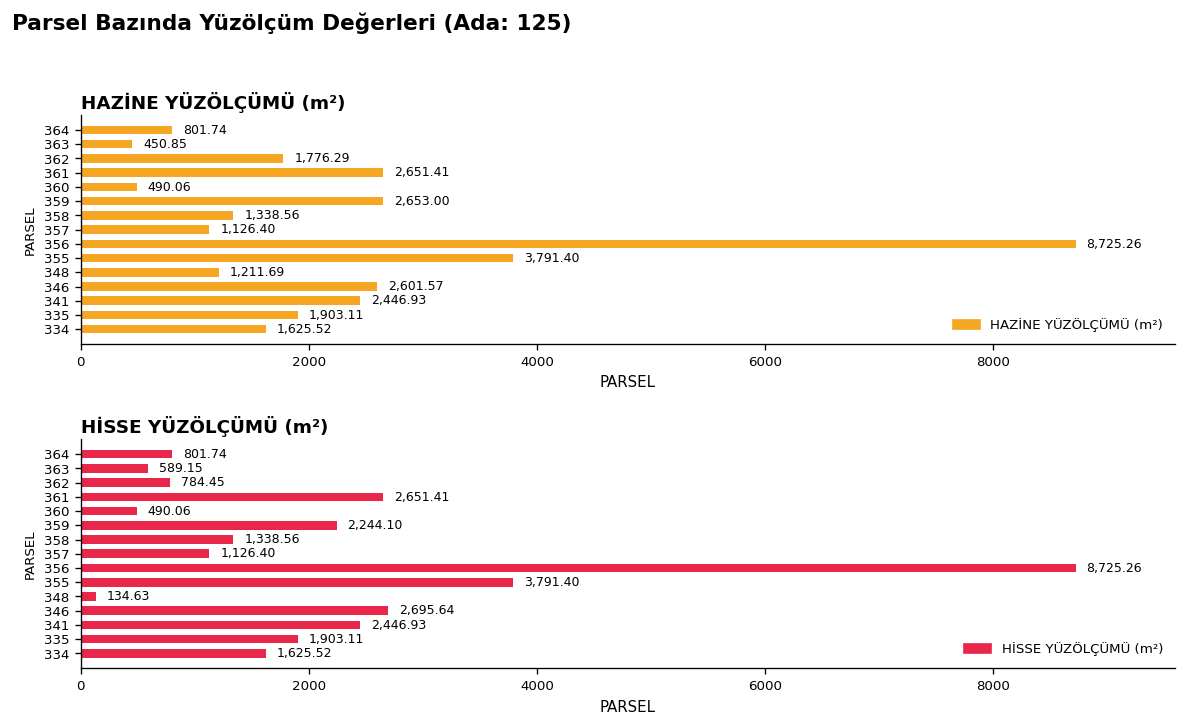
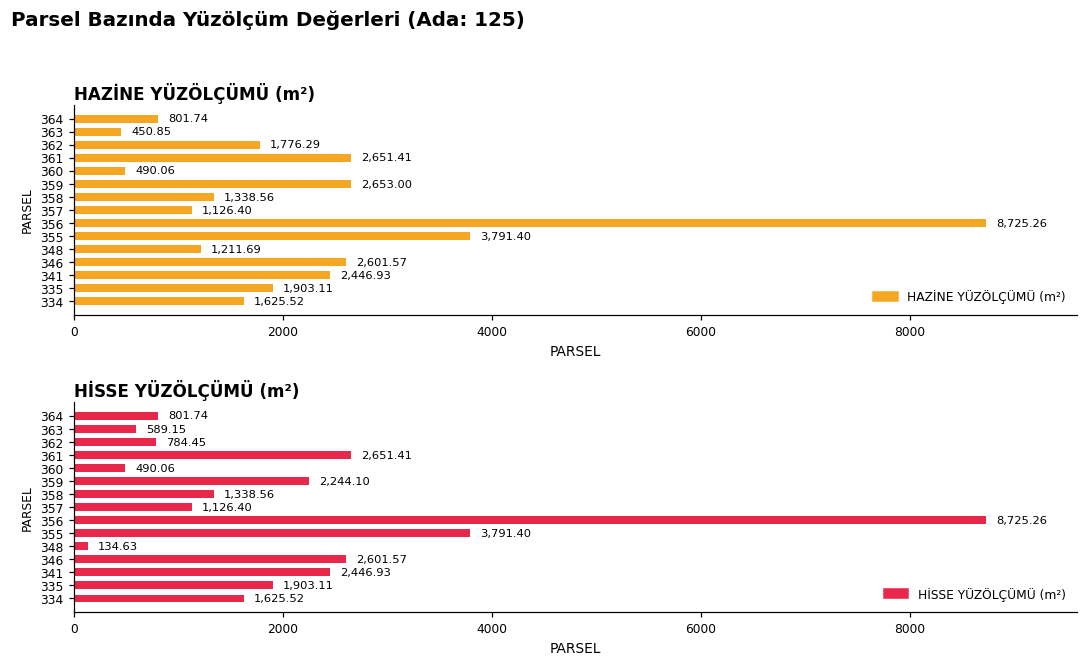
  {
    "HAZİNE YÜZÖLÇÜMÜ (m²)": {
      "364": "801.74",
      "363": "450.85",
      "362": "1,776.29",
      "361": "2,651.41",
      "360": "490.06",
      "359": "2,653.00",
      "358": "1,338.56",
      "357": "1,126.40",
      "356": "8,725.26",
      "355": "3,791.40",
      "348": "1,211.69",
      "346": "2,601.57",
      "341": "2,446.93",
      "335": "1,903.11",
      "334": "1,625.52"
    },
    "HİSSE YÜZÖLÇÜMÜ (m²)": {
      "364": "801.74",
      "363": "589.15",
      "362": "784.45",
      "361": "2,651.41",
      "360": "490.06",
      "359": "2,244.10",
      "358": "1,338.56",
      "357": "1,126.40",
      "356": "8,725.26",
      "355": "3,791.40",
      "348": "134.63",
-     "346": "2,695.64",
+     "346": "2,601.57",
      "341": "2,446.93",
      "335": "1,903.11",
      "334": "1,625.52"
    }
  }
